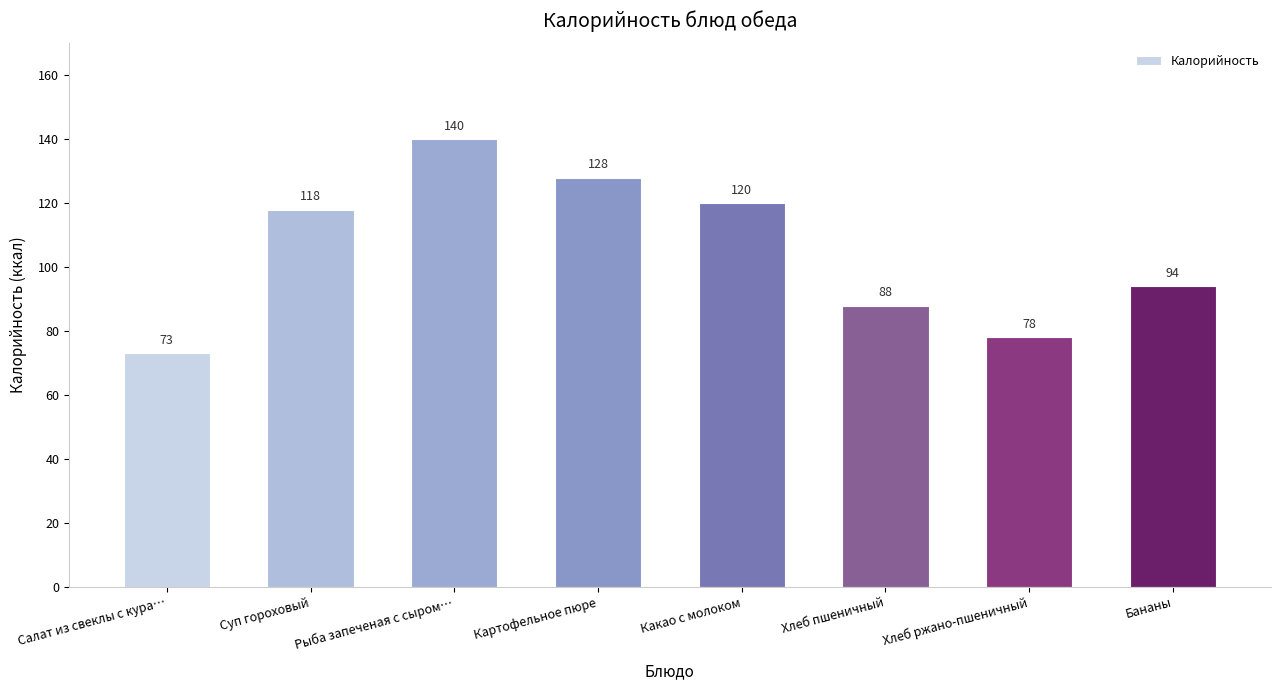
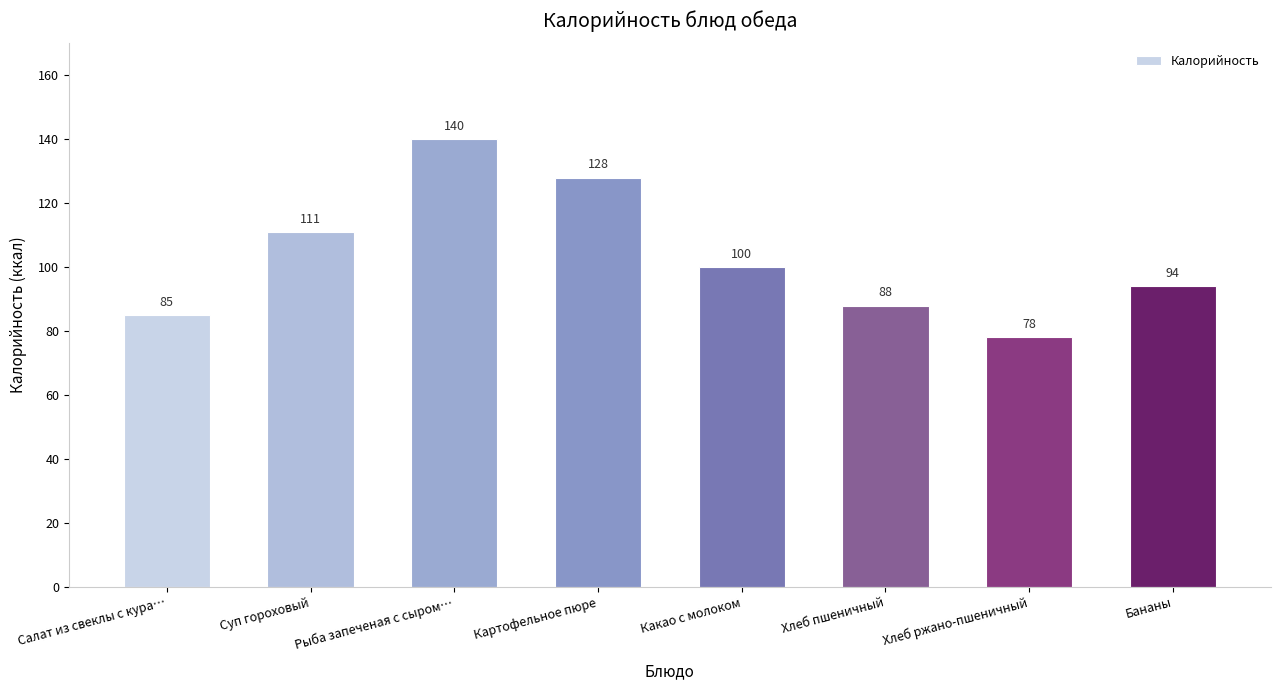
  {
-   "Салат из свеклы с кура…": 73,
-   "Суп гороховый": 118,
+   "Салат из свеклы с кура…": 85,
+   "Суп гороховый": 111,
    "Рыба запеченая с сыром…": 140,
    "Картофельное пюре": 128,
-   "Какао с молоком": 120,
+   "Какао с молоком": 100,
    "Хлеб пшеничный": 88,
    "Хлеб ржано-пшеничный": 78,
    "Бананы": 94
  }
